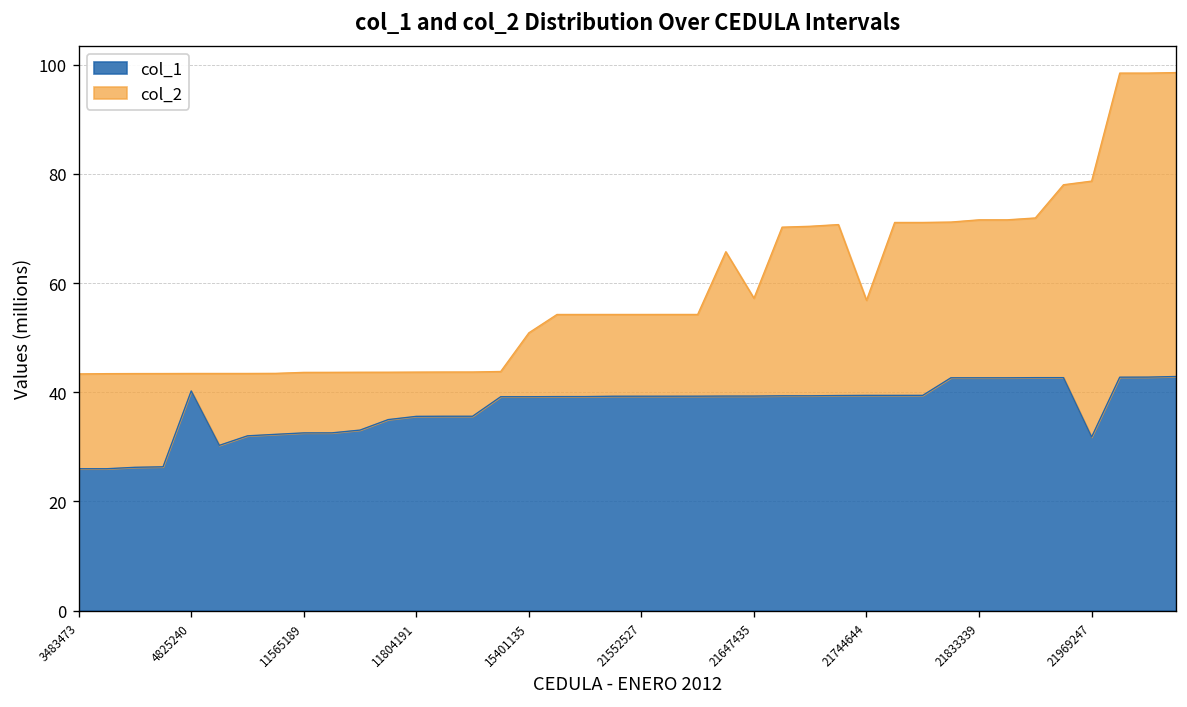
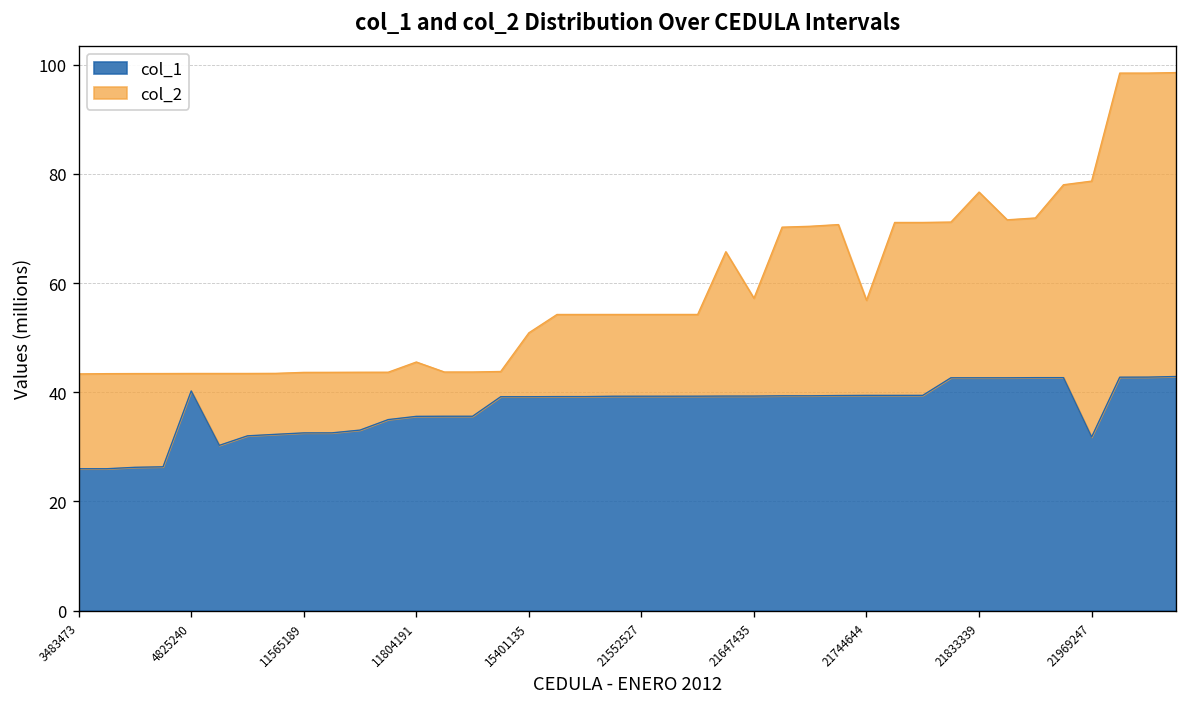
  {
    "col_1": {
      "3483473": 26,
      "4825240": 40,
      "11565189": 33,
      "11804191": 36,
      "15401135": 39,
      "21552527": 39,
      "21647435": 39,
      "21744644": 39,
      "21833339": 43,
      "21969247": 32
    },
    "col_2": {
      "3483473": 43,
      "4825240": 43,
      "11565189": 44,
-     "11804191": 44,
+     "11804191": 46,
      "15401135": 51,
      "21552527": 54,
      "21647435": 57,
      "21744644": 57,
-     "21833339": 72,
+     "21833339": 77,
      "21969247": 79
    }
  }
